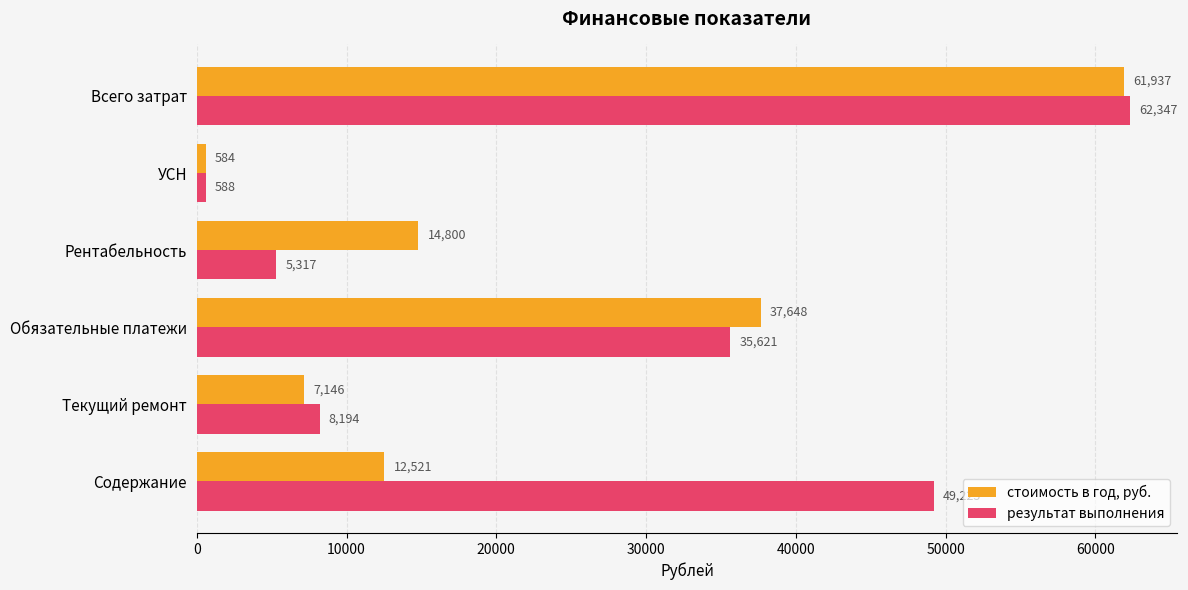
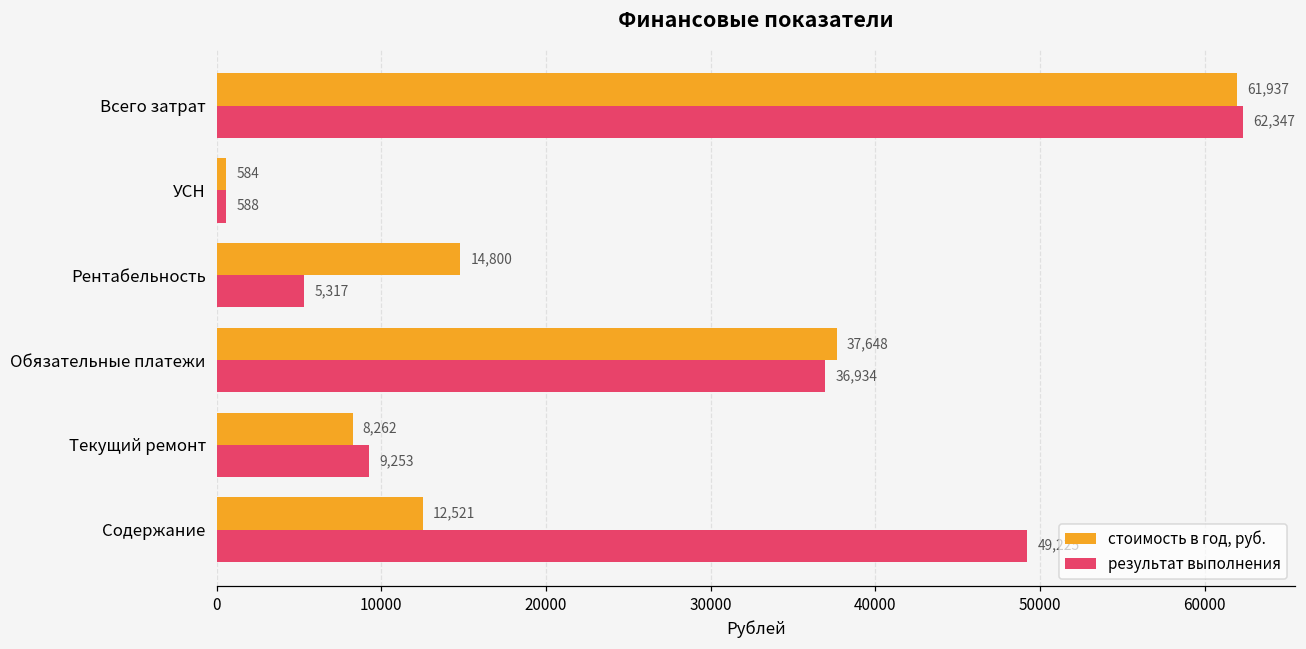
  {
    "стоимость в год, руб.": {
      "Всего затрат": "61,937",
      "УСН": "584",
      "Рентабельность": "14,800",
      "Обязательные платежи": "37,648",
-     "Текущий ремонт": "7,146",
+     "Текущий ремонт": "8,262",
      "Содержание": "12,521"
    },
    "результат выполнения": {
      "Всего затрат": "62,347",
      "УСН": "588",
      "Рентабельность": "5,317",
-     "Обязательные платежи": "35,621",
-     "Текущий ремонт": "8,194"
+     "Обязательные платежи": "36,934",
+     "Текущий ремонт": "9,253"
    }
  }
